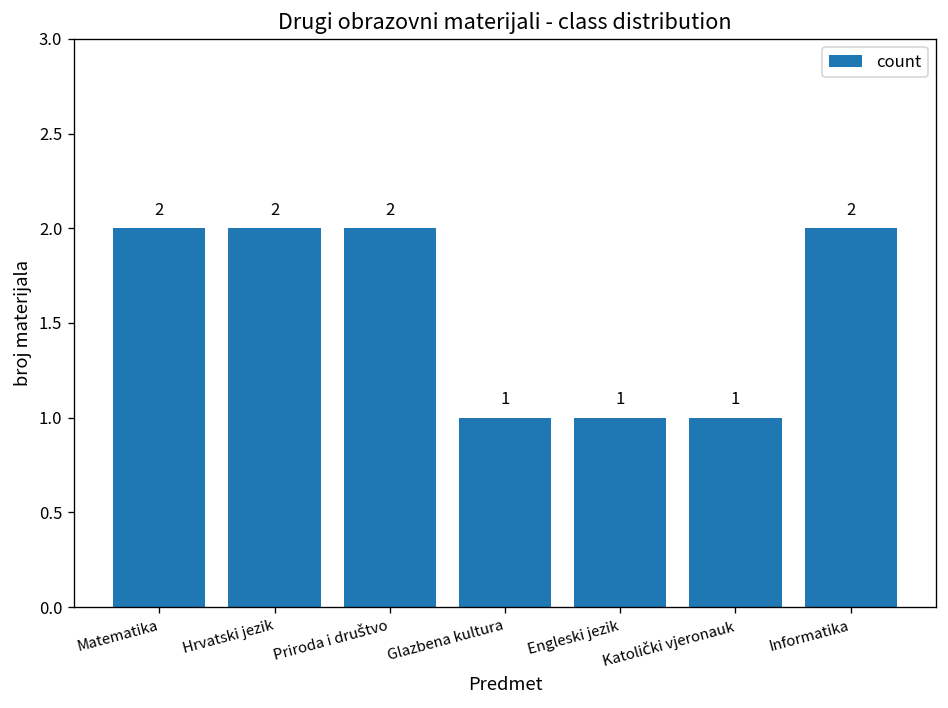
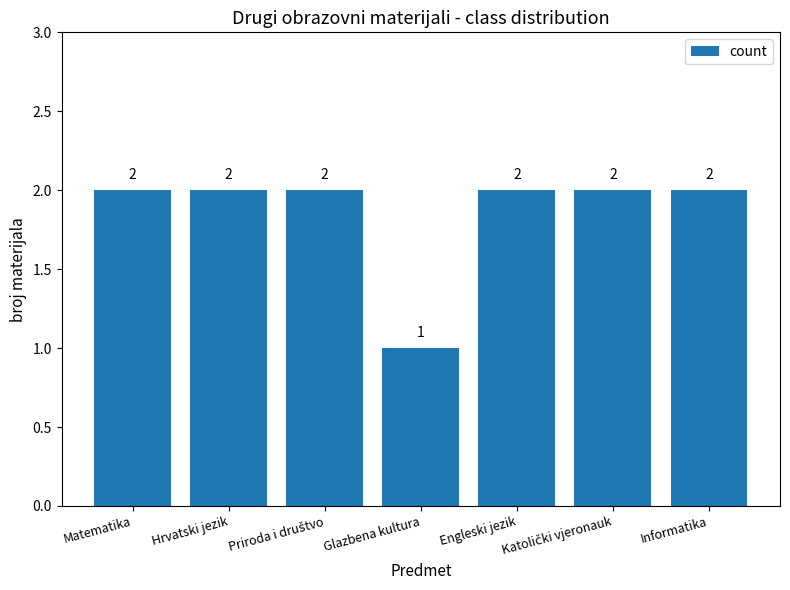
  {
    "Matematika": 2,
    "Hrvatski jezik": 2,
    "Priroda i društvo": 2,
    "Glazbena kultura": 1,
-   "Engleski jezik": 1,
-   "Katolički vjeronauk": 1,
+   "Engleski jezik": 2,
+   "Katolički vjeronauk": 2,
    "Informatika": 2
  }
